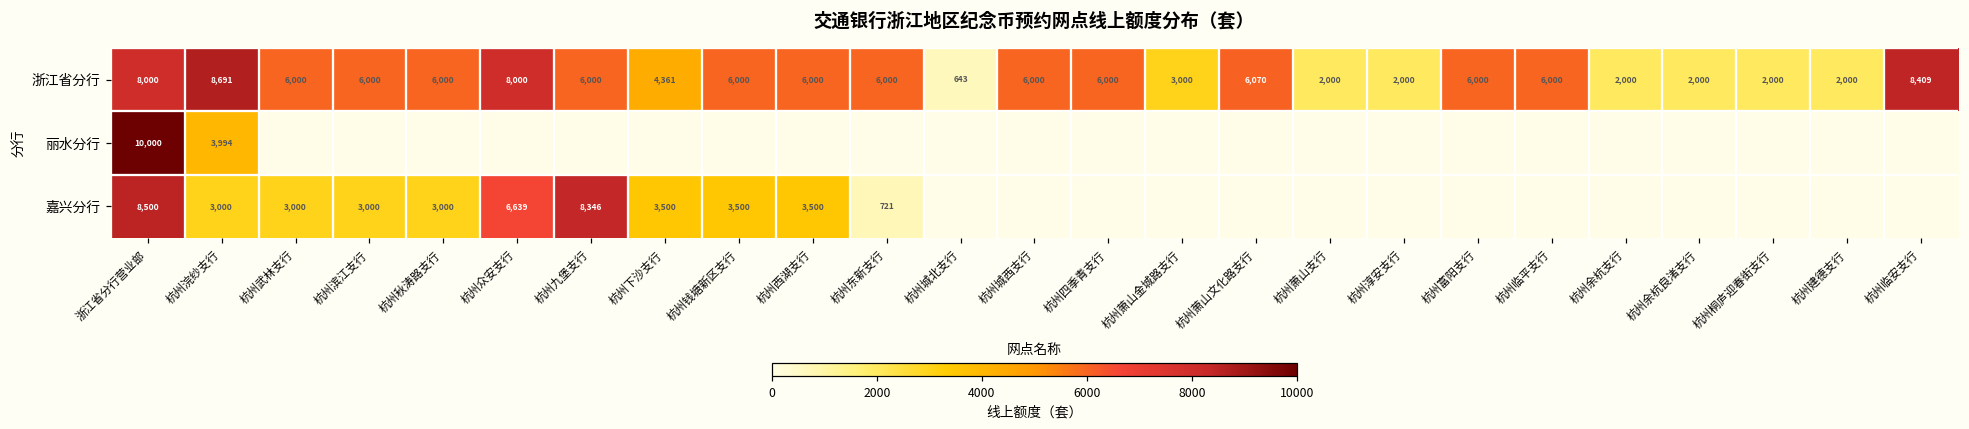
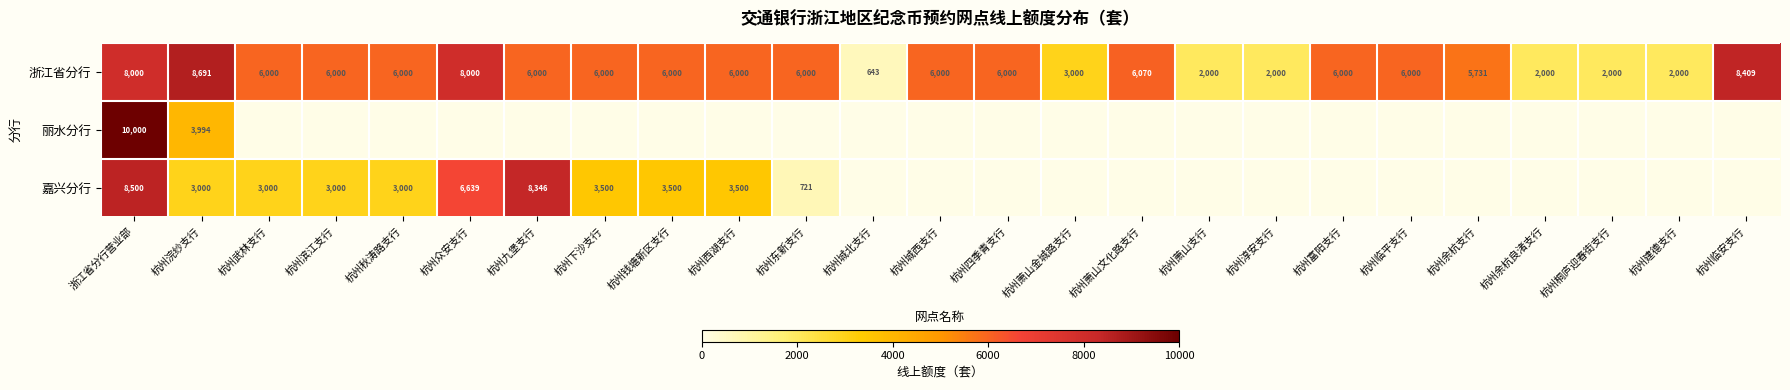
  {
    "浙江省分行": {
      "浙江省分行营业部": "8,000",
      "杭州浣纱支行": "8,691",
      "杭州武林支行": "6,000",
      "杭州滨江支行": "6,000",
      "杭州秋涛路支行": "6,000",
      "杭州众安支行": "8,000",
      "杭州九堡支行": "6,000",
-     "杭州下沙支行": "4,361",
+     "杭州下沙支行": "6,000",
      "杭州钱塘新区支行": "6,000",
      "杭州西湖支行": "6,000",
      "杭州东新支行": "6,000",
      "杭州城北支行": "643",
      "杭州城西支行": "6,000",
      "杭州四季青支行": "6,000",
      "杭州萧山金城路支行": "3,000",
      "杭州萧山文化路支行": "6,070",
      "杭州萧山支行": "2,000",
      "杭州淳安支行": "2,000",
      "杭州富阳支行": "6,000",
      "杭州临平支行": "6,000",
-     "杭州余杭支行": "2,000",
+     "杭州余杭支行": "5,731",
      "杭州余杭良渚支行": "2,000",
      "杭州桐庐迎春街支行": "2,000",
      "杭州建德支行": "2,000",
      "杭州临安支行": "8,409"
    },
    "丽水分行": {
      "浙江省分行营业部": "10,000",
      "杭州浣纱支行": "3,994"
    },
    "嘉兴分行": {
      "浙江省分行营业部": "8,500",
      "杭州浣纱支行": "3,000",
      "杭州武林支行": "3,000",
      "杭州滨江支行": "3,000",
      "杭州秋涛路支行": "3,000",
      "杭州众安支行": "6,639",
      "杭州九堡支行": "8,346",
      "杭州下沙支行": "3,500",
      "杭州钱塘新区支行": "3,500",
      "杭州西湖支行": "3,500",
      "杭州东新支行": "721"
    }
  }
